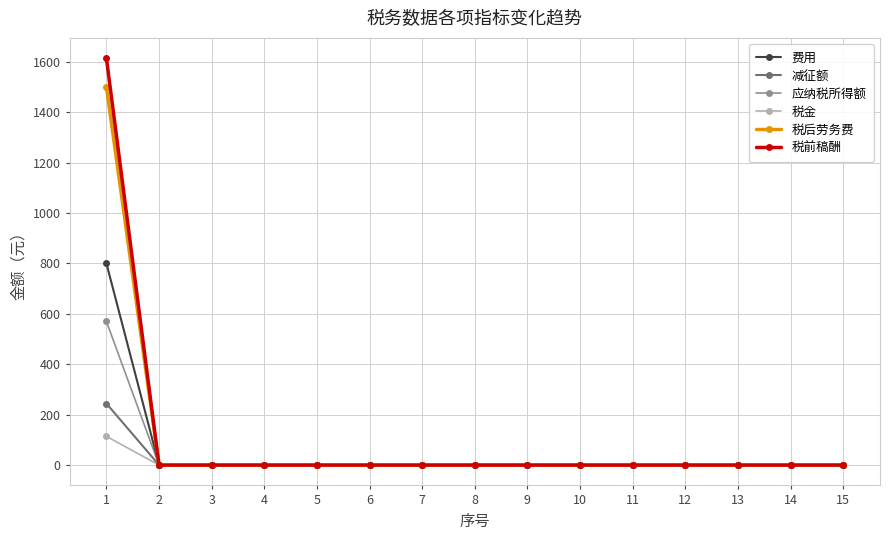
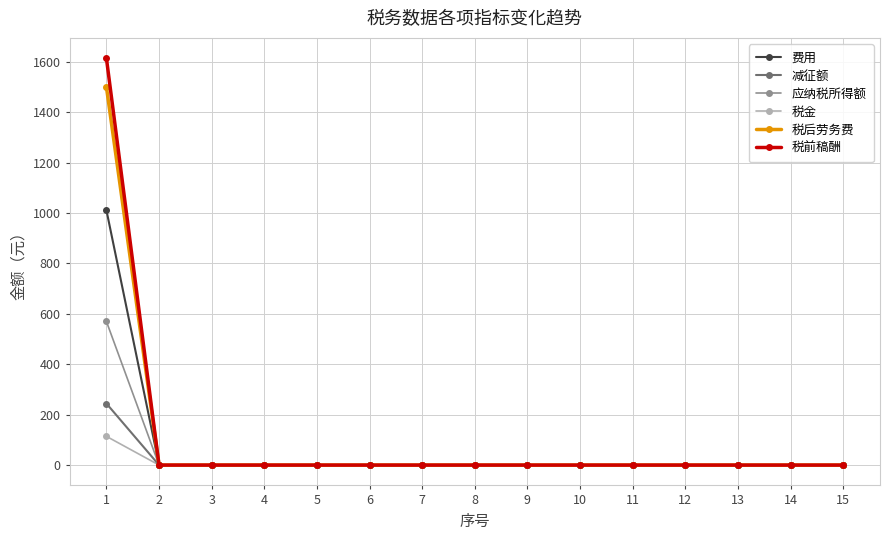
  {
    "费用": {
-     "1": 800
+     "1": 1010
    },
    "税后劳务费": {
      "1": 1500
    },
    "税前稿酬": {
      "1": 1610
    }
  }
